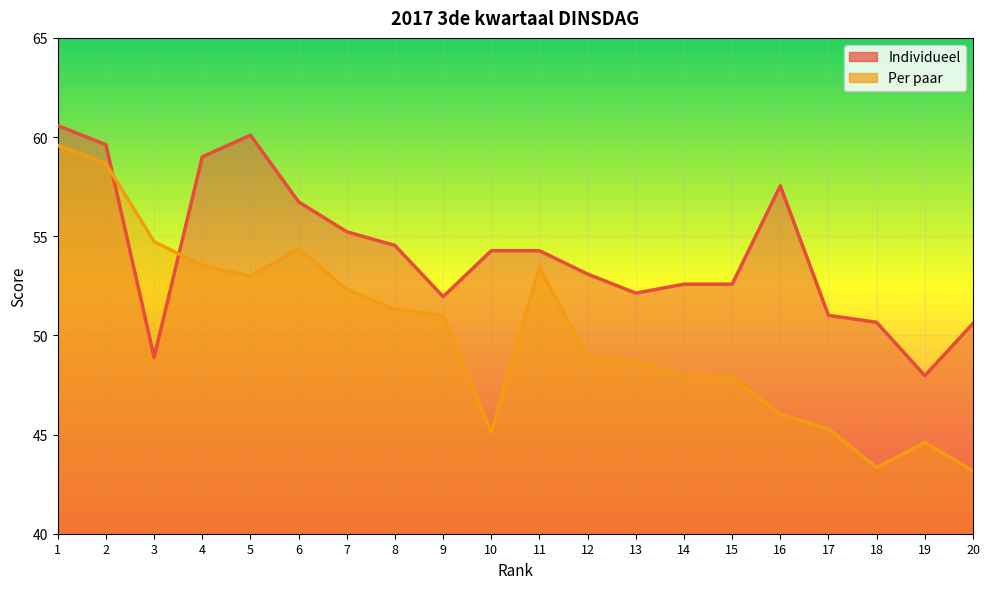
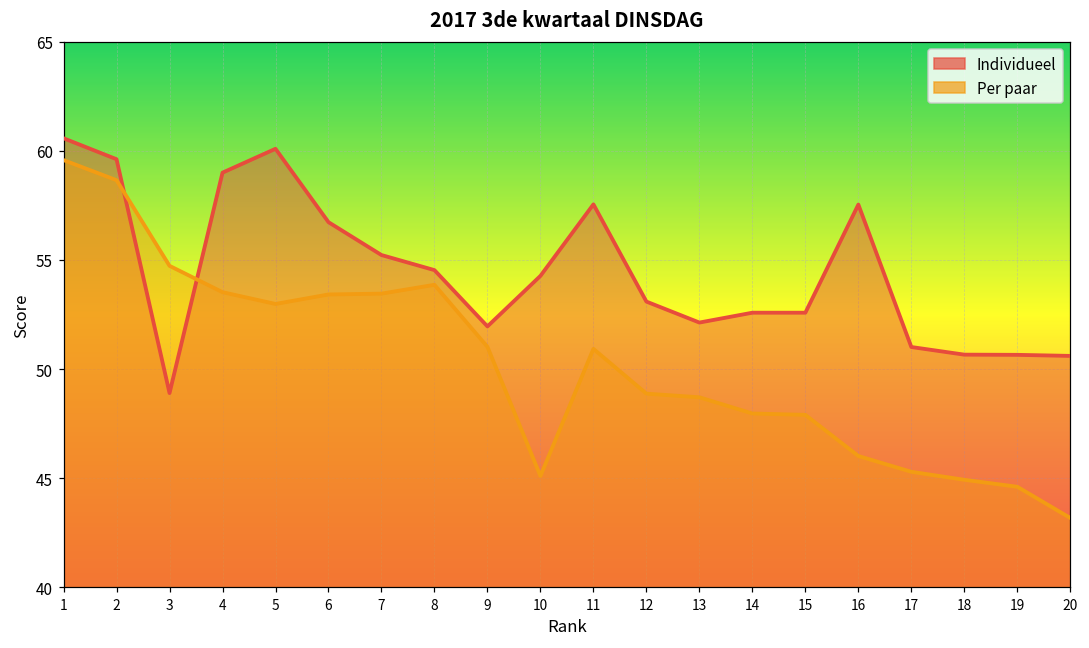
  {
    "Individueel": {
      "1": 60.6,
      "2": 59.6,
      "3": 48.9,
      "4": 59.0,
      "5": 60.1,
      "6": 56.7,
      "7": 55.2,
      "8": 54.5,
      "9": 52.0,
      "10": 54.3,
-     "11": 54.3,
+     "11": 57.5,
      "12": 53.1,
      "13": 52.1,
      "14": 52.6,
      "15": 52.6,
      "16": 57.5,
      "17": 51.0,
      "18": 50.7,
-     "19": 48.0,
+     "19": 50.7,
      "20": 50.6
    },
    "Per paar": {
      "1": 59.6,
      "2": 58.7,
      "3": 54.7,
      "4": 53.5,
      "5": 53.0,
-     "6": 54.4,
-     "7": 52.3,
-     "8": 51.3,
+     "6": 53.4,
+     "7": 53.5,
+     "8": 53.9,
      "9": 51.0,
      "10": 45.1,
-     "11": 53.4,
+     "11": 50.9,
      "12": 48.9,
      "13": 48.7,
      "14": 48.0,
      "15": 47.9,
      "16": 46.0,
      "17": 45.3,
-     "18": 43.3,
+     "18": 44.9,
      "19": 44.6,
      "20": 43.2
    }
  }
